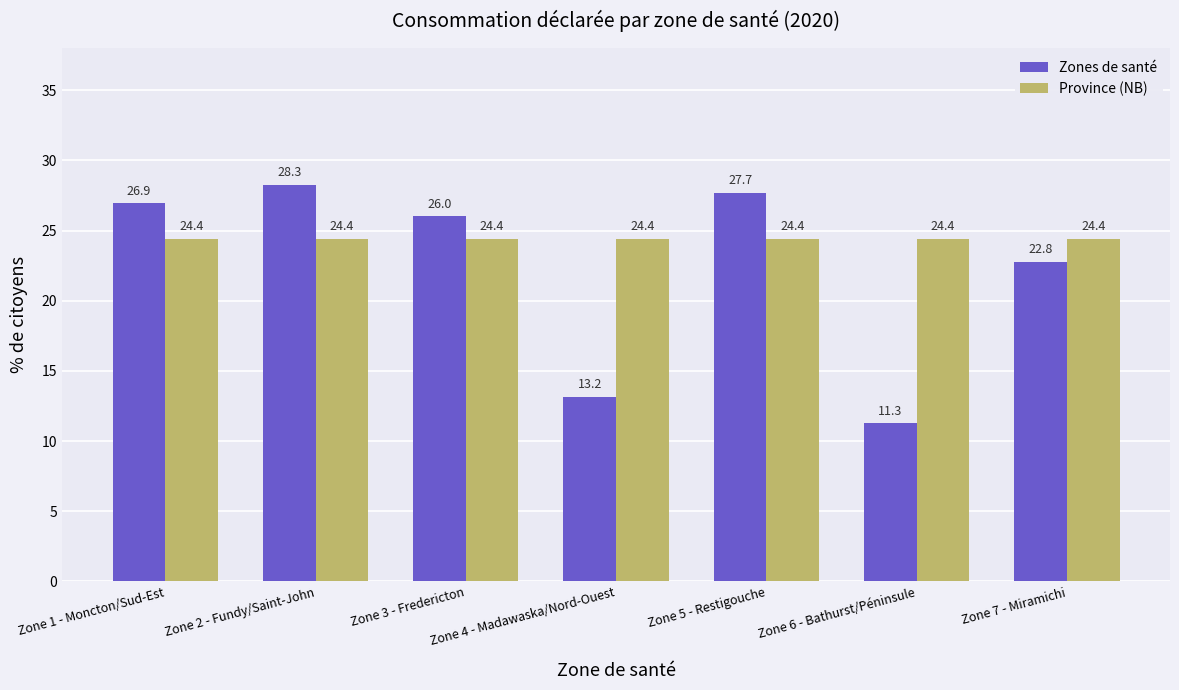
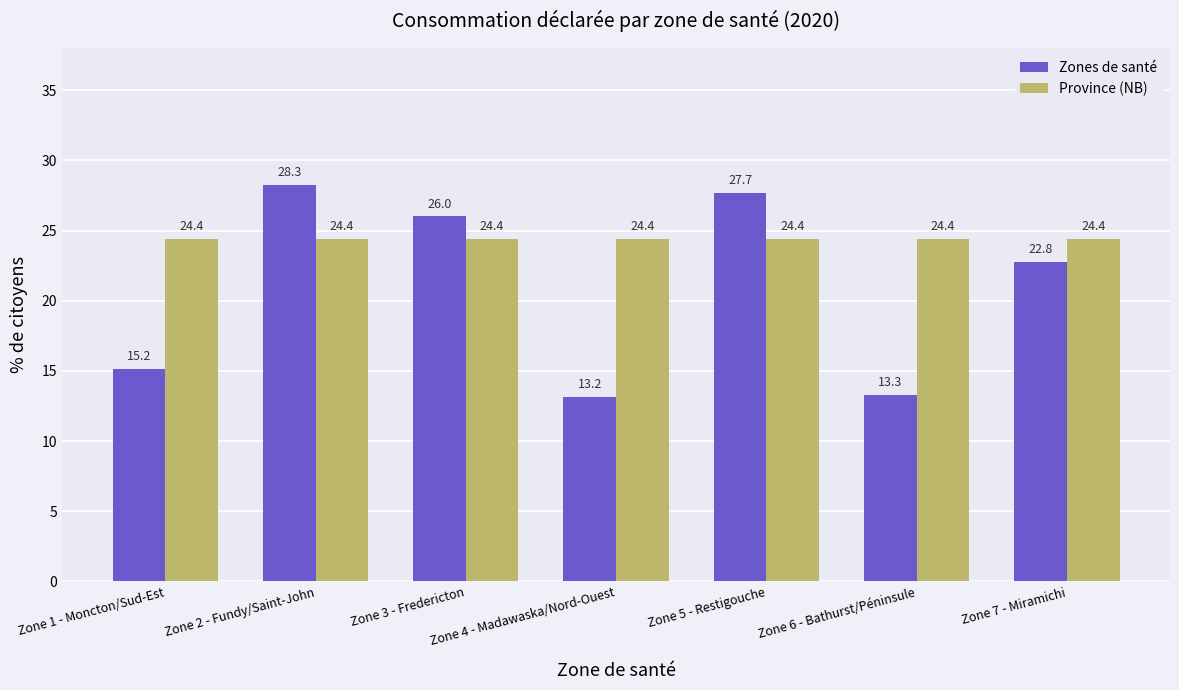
  {
    "Zones de santé": {
-     "Zone 1 - Moncton/Sud-Est": 26.9,
+     "Zone 1 - Moncton/Sud-Est": 15.2,
      "Zone 2 - Fundy/Saint-John": 28.3,
      "Zone 3 - Fredericton": 26.0,
      "Zone 4 - Madawaska/Nord-Ouest": 13.2,
      "Zone 5 - Restigouche": 27.7,
-     "Zone 6 - Bathurst/Péninsule": 11.3,
+     "Zone 6 - Bathurst/Péninsule": 13.3,
      "Zone 7 - Miramichi": 22.8
    },
    "Province (NB)": {
      "Zone 1 - Moncton/Sud-Est": 24.4,
      "Zone 2 - Fundy/Saint-John": 24.4,
      "Zone 3 - Fredericton": 24.4,
      "Zone 4 - Madawaska/Nord-Ouest": 24.4,
      "Zone 5 - Restigouche": 24.4,
      "Zone 6 - Bathurst/Péninsule": 24.4,
      "Zone 7 - Miramichi": 24.4
    }
  }
